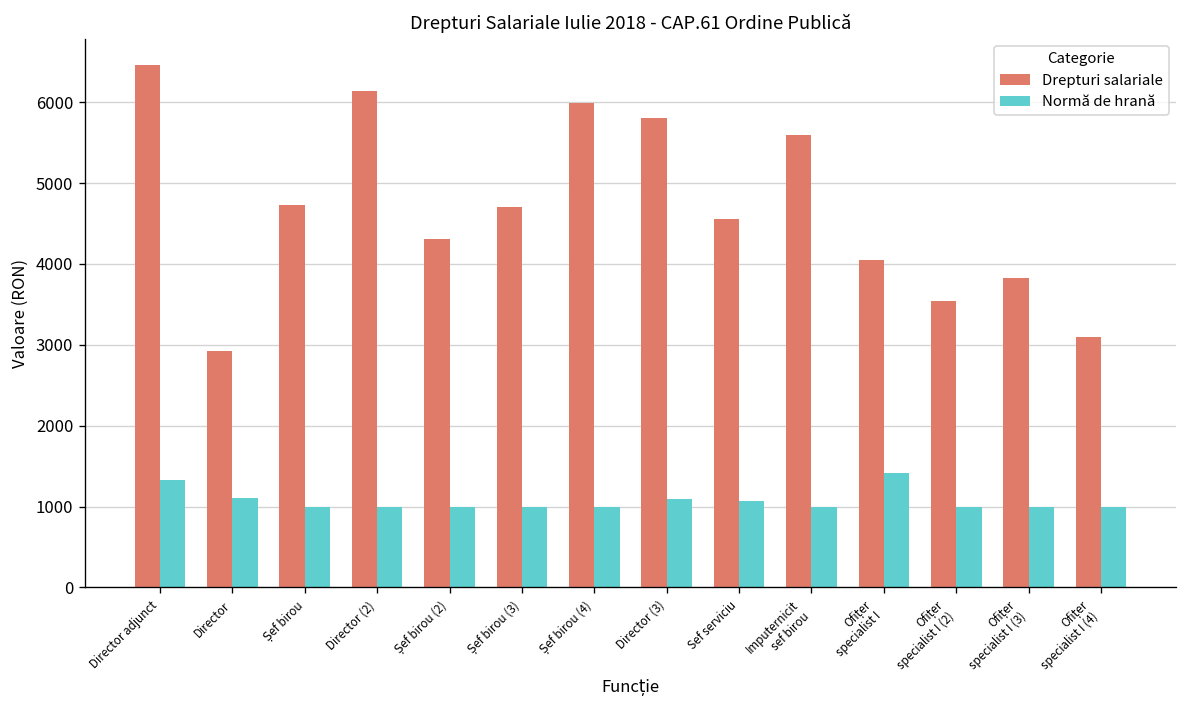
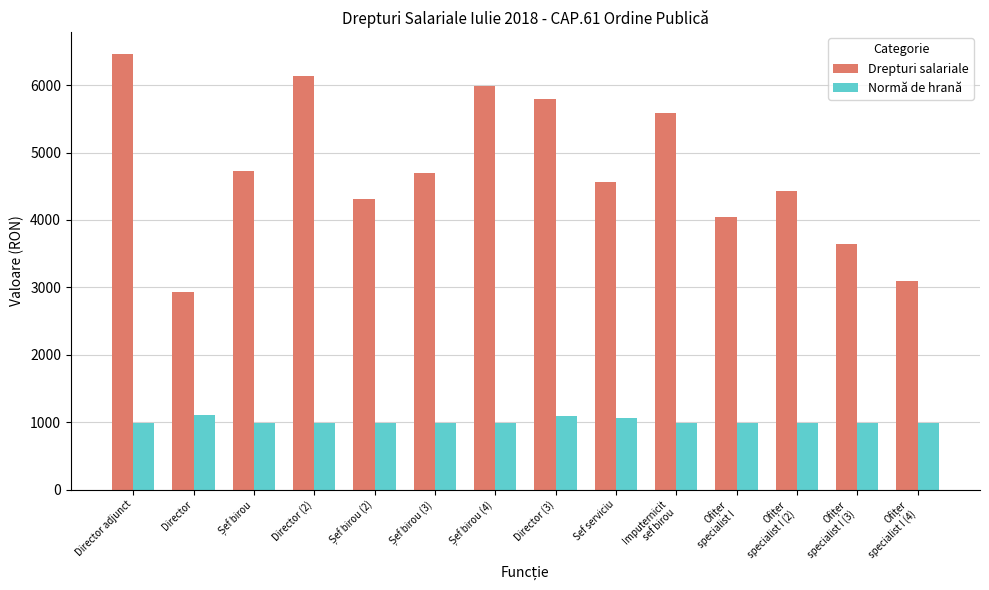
  {
    "Drepturi salariale": {
      "Director adjunct": 6500,
      "Director": 2900,
      "Șef birou": 4700,
      "Director (2)": 6100,
      "Șef birou (2)": 4300,
      "Șef birou (3)": 4700,
      "Șef birou (4)": 6000,
      "Director (3)": 5800,
      "Sef serviciu": 4600,
      "Imputernicit sef birou": 5600,
      "Ofițer specialist I": 4000,
-     "Ofițer specialist I (2)": 3500,
-     "Ofițer specialist I (3)": 3800,
+     "Ofițer specialist I (2)": 4400,
+     "Ofițer specialist I (3)": 3600,
      "Ofițer specialist I (4)": 3100
    },
    "Normă de hrană": {
-     "Director adjunct": 1300,
+     "Director adjunct": 1000,
      "Director": 1100,
      "Șef birou": 1000,
      "Director (2)": 1000,
      "Șef birou (2)": 1000,
      "Șef birou (3)": 1000,
      "Șef birou (4)": 1000,
      "Director (3)": 1100,
      "Sef serviciu": 1100,
      "Imputernicit sef birou": 1000,
-     "Ofițer specialist I": 1400,
+     "Ofițer specialist I": 1000,
      "Ofițer specialist I (2)": 1000,
      "Ofițer specialist I (3)": 1000,
      "Ofițer specialist I (4)": 1000
    }
  }
